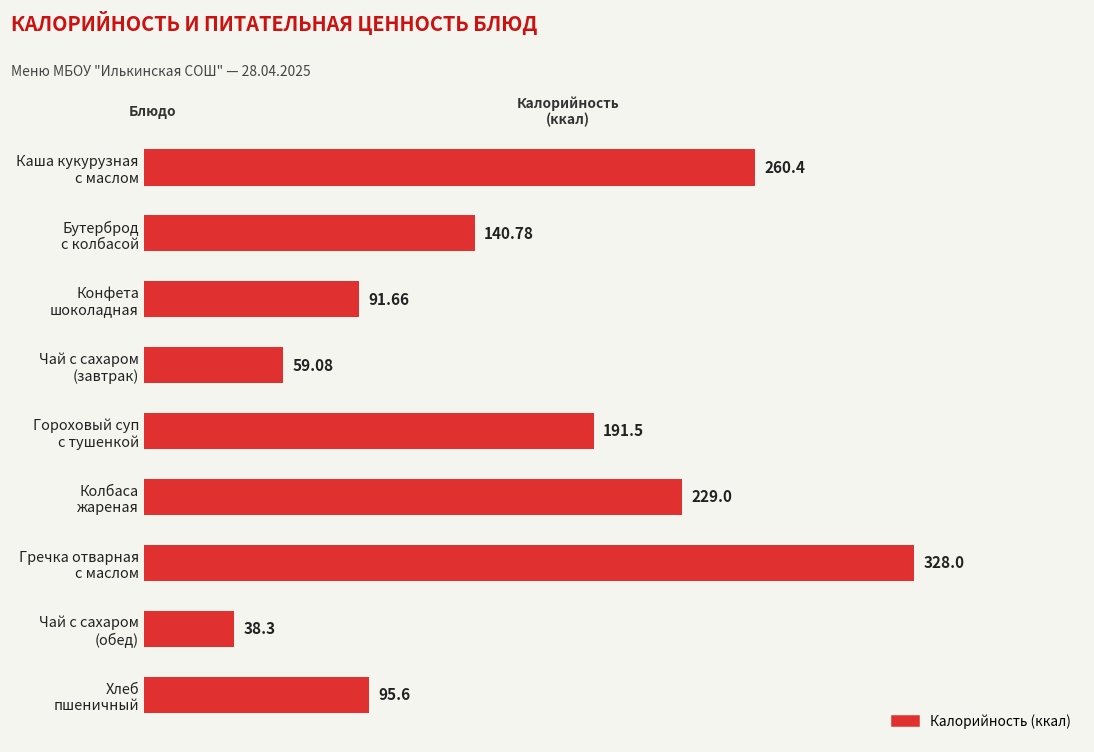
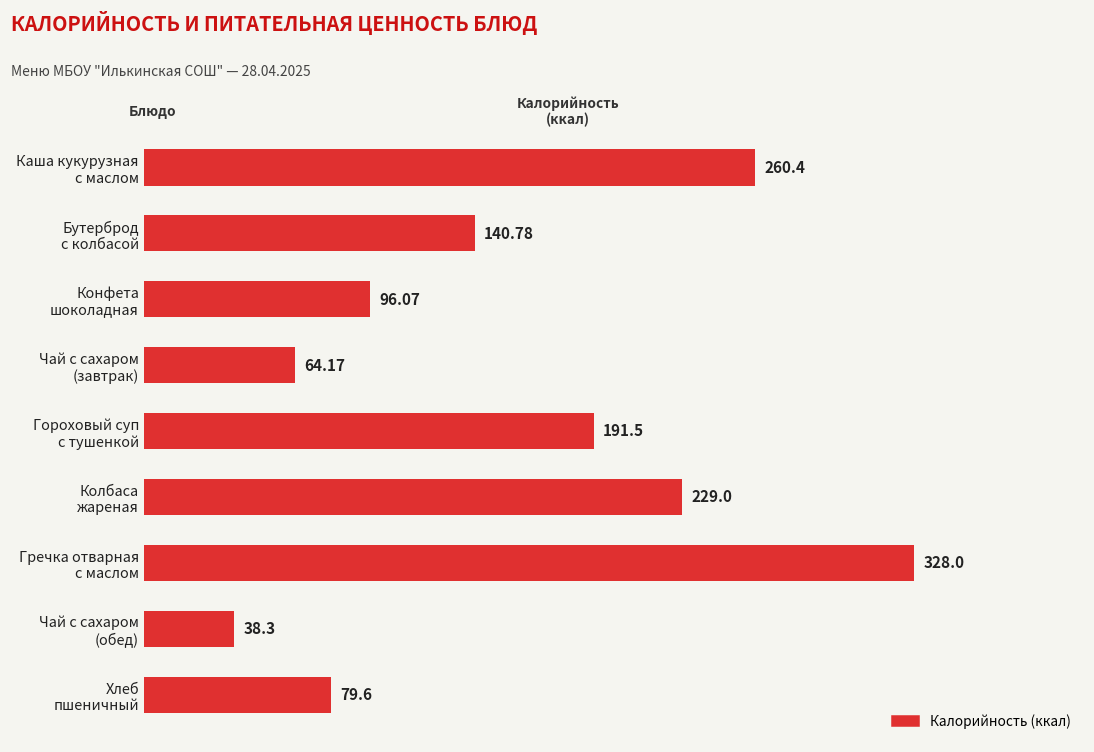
  {
    "Каша кукурузная с маслом": 260.4,
    "Бутерброд с колбасой": 140.78,
-   "Конфета шоколадная": 91.66,
-   "Чай с сахаром (завтрак)": 59.08,
+   "Конфета шоколадная": 96.07,
+   "Чай с сахаром (завтрак)": 64.17,
    "Гороховый суп с тушенкой": 191.5,
    "Колбаса жареная": 229.0,
    "Гречка отварная с маслом": 328.0,
    "Чай с сахаром (обед)": 38.3,
-   "Хлеб пшеничный": 95.6
+   "Хлеб пшеничный": 79.6
  }
